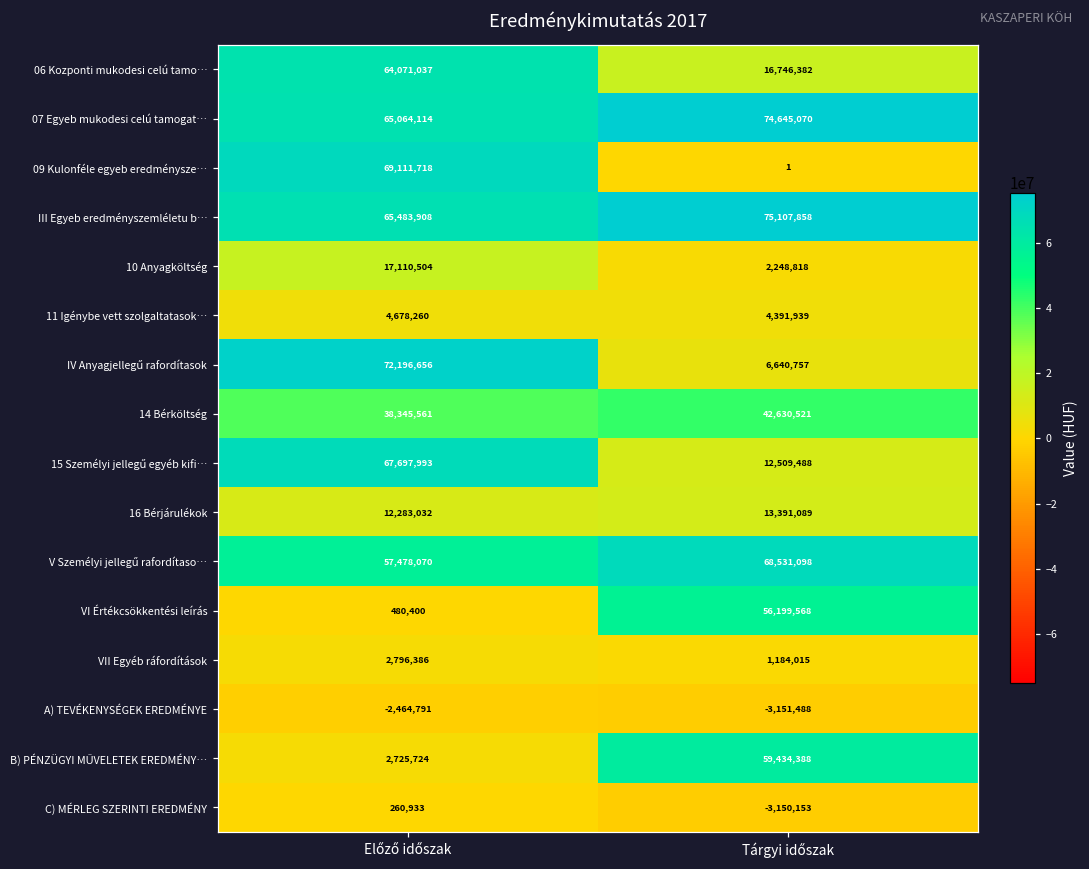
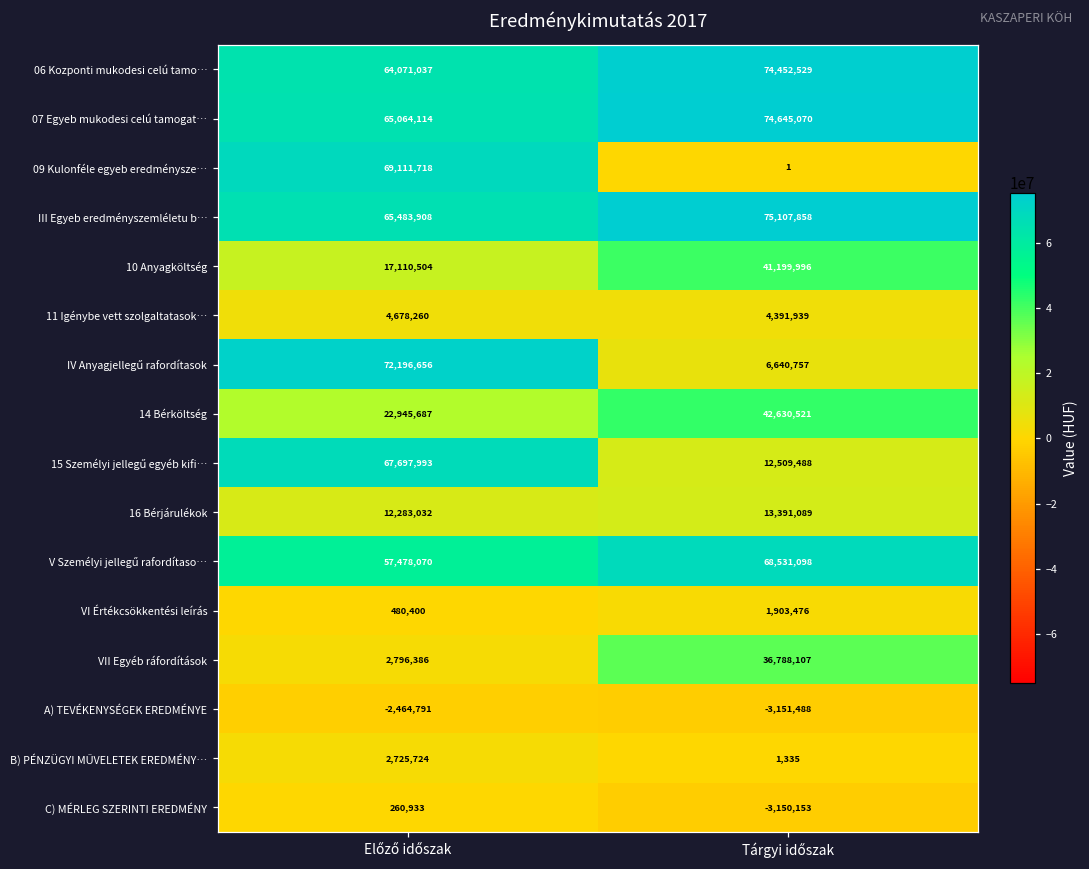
  {
    "06 Kozponti mukodesi celú tamo…": {
      "Előző időszak": "64,071,037",
-     "Tárgyi időszak": "16,746,382"
+     "Tárgyi időszak": "74,452,529"
    },
    "07 Egyeb mukodesi celú tamogat…": {
      "Előző időszak": "65,064,114",
      "Tárgyi időszak": "74,645,070"
    },
    "09 Kulonféle egyeb eredménysze…": {
      "Előző időszak": "69,111,718",
      "Tárgyi időszak": "1"
    },
    "III Egyeb eredményszemléletu b…": {
      "Előző időszak": "65,483,908",
      "Tárgyi időszak": "75,107,858"
    },
    "10 Anyagköltség": {
      "Előző időszak": "17,110,504",
-     "Tárgyi időszak": "2,248,818"
+     "Tárgyi időszak": "41,199,996"
    },
    "11 Igénybe vett szolgaltatasok…": {
      "Előző időszak": "4,678,260",
      "Tárgyi időszak": "4,391,939"
    },
    "IV Anyagjellegű rafordítasok": {
      "Előző időszak": "72,196,656",
      "Tárgyi időszak": "6,640,757"
    },
    "14 Bérköltség": {
-     "Előző időszak": "38,345,561",
+     "Előző időszak": "22,945,687",
      "Tárgyi időszak": "42,630,521"
    },
    "15 Személyi jellegű egyéb kifi…": {
      "Előző időszak": "67,697,993",
      "Tárgyi időszak": "12,509,488"
    },
    "16 Bérjárulékok": {
      "Előző időszak": "12,283,032",
      "Tárgyi időszak": "13,391,089"
    },
    "V Személyi jellegű rafordítaso…": {
      "Előző időszak": "57,478,070",
      "Tárgyi időszak": "68,531,098"
    },
    "VI Értékcsökkentési leírás": {
      "Előző időszak": "480,400",
-     "Tárgyi időszak": "56,199,568"
+     "Tárgyi időszak": "1,903,476"
    },
    "VII Egyéb ráfordítások": {
      "Előző időszak": "2,796,386",
-     "Tárgyi időszak": "1,184,015"
+     "Tárgyi időszak": "36,788,107"
    },
    "A) TEVÉKENYSÉGEK EREDMÉNYE": {
      "Előző időszak": "-2,464,791",
      "Tárgyi időszak": "-3,151,488"
    },
    "B) PÉNZÜGYI MŰVELETEK EREDMÉNY…": {
      "Előző időszak": "2,725,724",
-     "Tárgyi időszak": "59,434,388"
+     "Tárgyi időszak": "1,335"
    },
    "C) MÉRLEG SZERINTI EREDMÉNY": {
      "Előző időszak": "260,933",
      "Tárgyi időszak": "-3,150,153"
    }
  }
